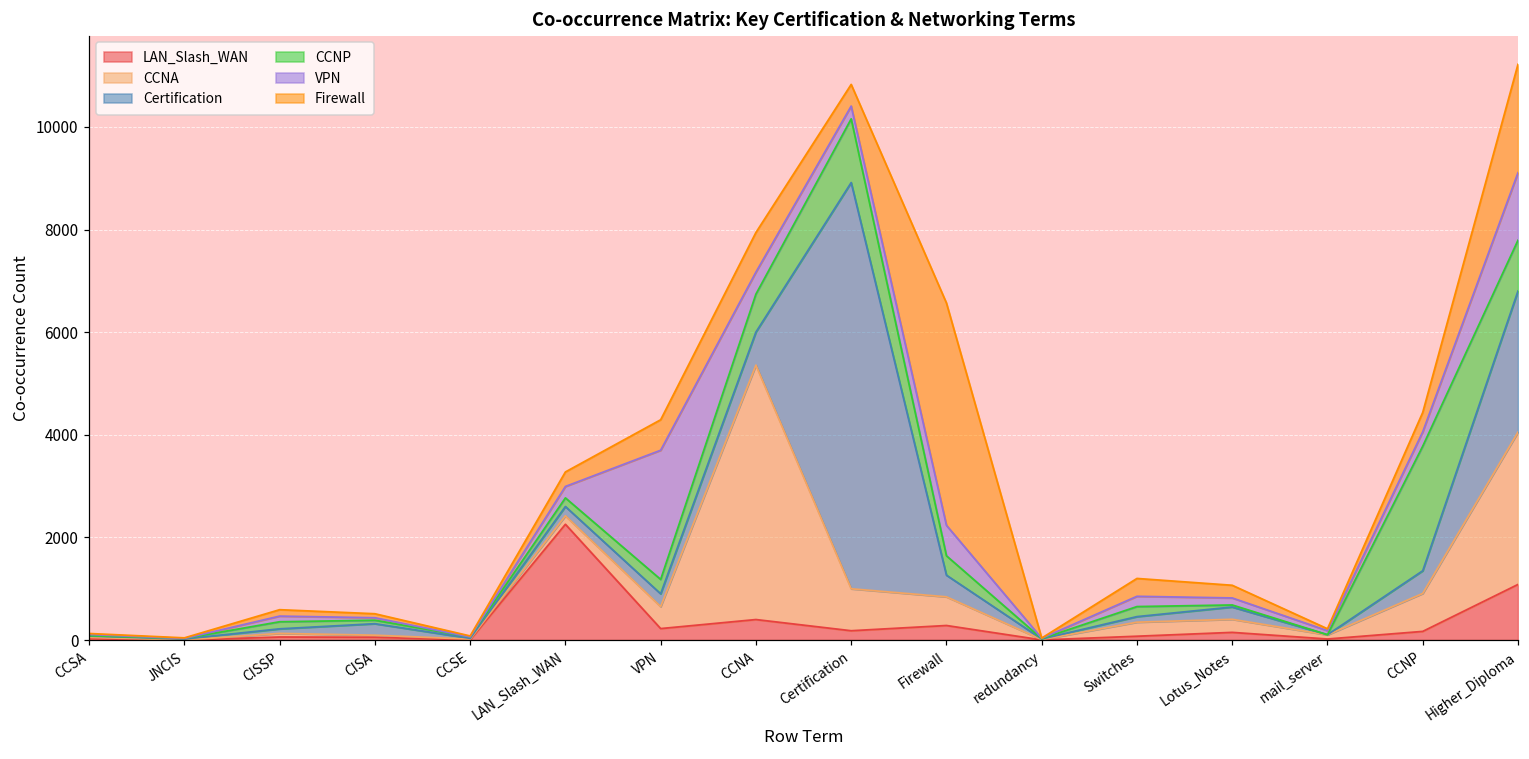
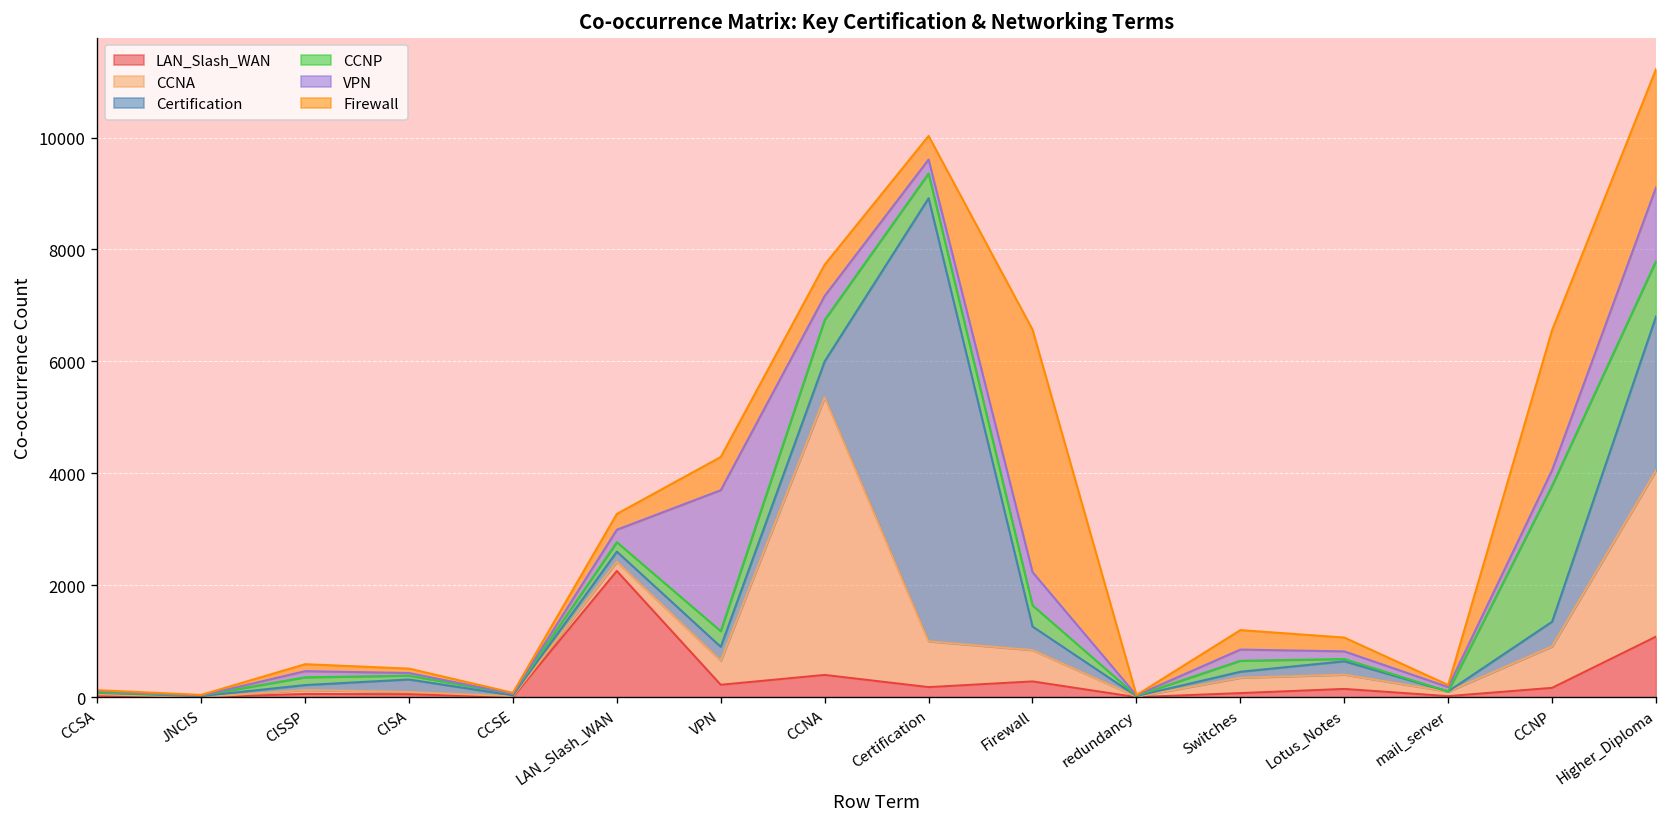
  {
    "LAN_Slash_WAN": {
      "CISSP": 100,
      "LAN_Slash_WAN": 2300,
      "VPN": 200,
      "CCNA": 400,
      "Certification": 200,
      "Firewall": 300,
      "Switches": 100,
      "Lotus_Notes": 100,
      "mail_server": 0,
      "CCNP": 200,
      "Higher_Diploma": 1100
    },
    "CCNA": {
      "CISSP": 100,
      "LAN_Slash_WAN": 200,
      "VPN": 400,
      "CCNA": 5000,
      "Certification": 800,
      "Firewall": 600,
      "Switches": 300,
      "Lotus_Notes": 300,
      "CCNP": 700,
      "Higher_Diploma": 3000
    },
    "Certification": {
      "CISSP": 100,
      "CISA": 200,
      "LAN_Slash_WAN": 200,
      "VPN": 200,
      "CCNA": 600,
      "Certification": 7900,
      "Firewall": 400,
      "Switches": 100,
      "CCNP": 400,
      "Higher_Diploma": 2800
    },
    "CCNP": {
      "CISSP": 100,
      "LAN_Slash_WAN": 200,
      "VPN": 300,
      "CCNA": 700,
-     "Certification": 1200,
+     "Certification": 400,
      "Firewall": 400,
      "Switches": 200,
      "CCNP": 2400,
      "Higher_Diploma": 1000
    },
    "VPN": {
      "CISSP": 100,
      "LAN_Slash_WAN": 200,
      "VPN": 2500,
      "CCNA": 400,
      "Certification": 200,
      "Firewall": 600,
      "Switches": 200,
      "Lotus_Notes": 100,
      "CCNP": 300,
      "Higher_Diploma": 1300
    },
    "Firewall": {
      "CISSP": 100,
      "CISA": 100,
      "LAN_Slash_WAN": 300,
      "VPN": 600,
-     "CCNA": 800,
+     "CCNA": 600,
      "Certification": 400,
      "Firewall": 4300,
      "Switches": 300,
      "Lotus_Notes": 200,
-     "CCNP": 400,
+     "CCNP": 2500,
      "Higher_Diploma": 2100
    }
  }
